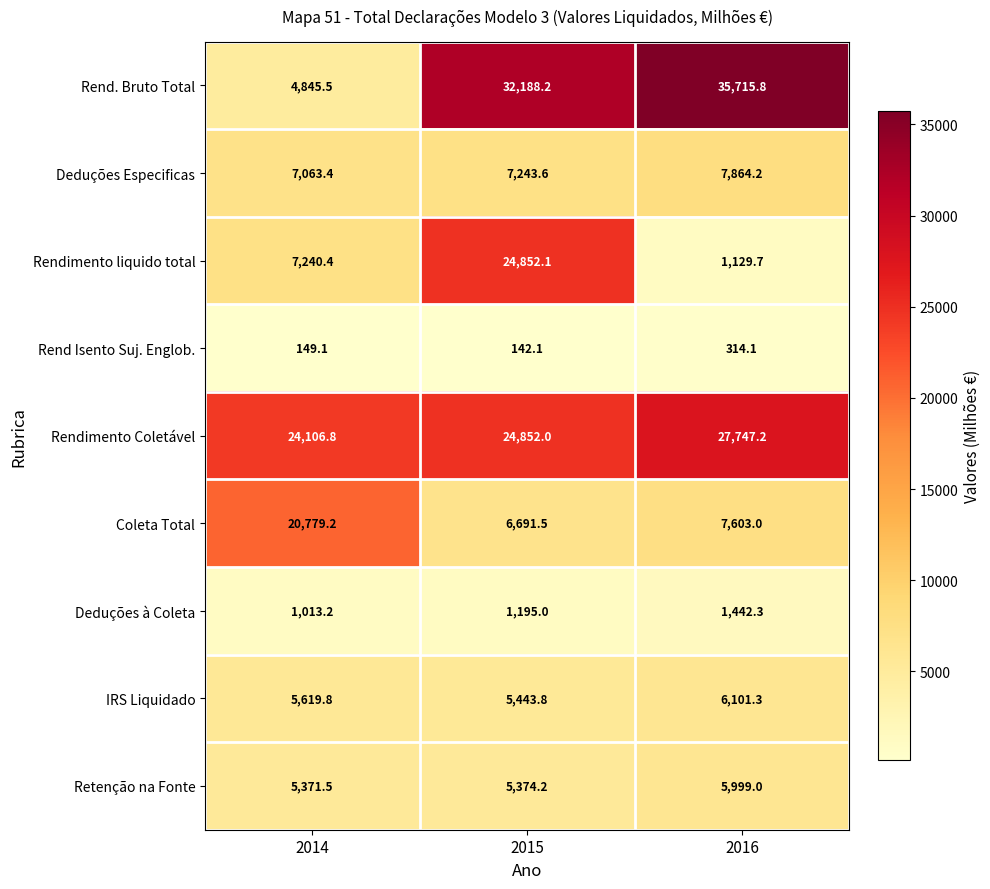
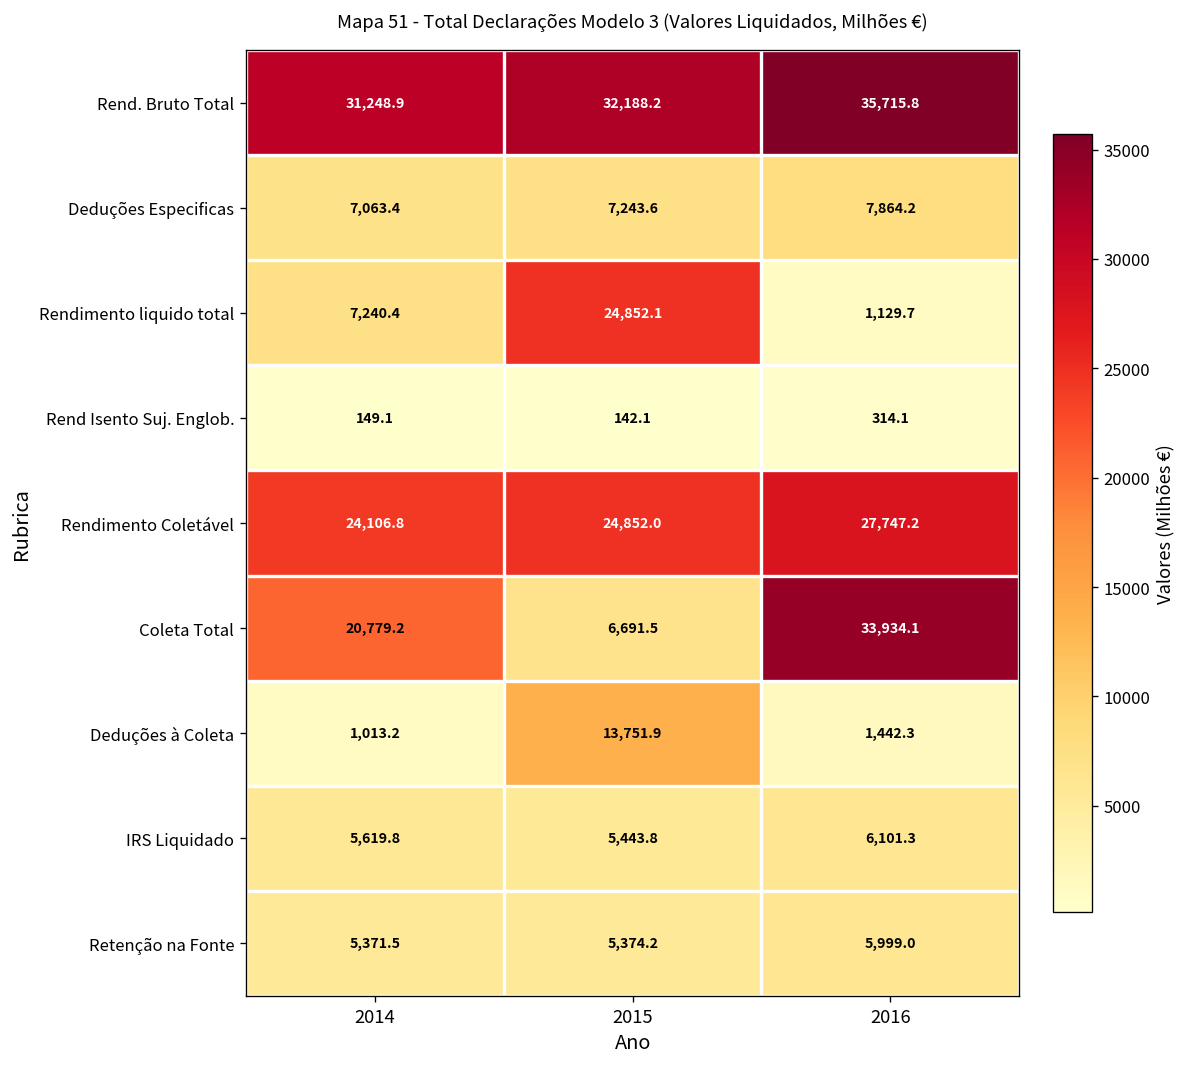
  {
    "Rend. Bruto Total": {
-     "2014": "4,845.5",
+     "2014": "31,248.9",
      "2015": "32,188.2",
      "2016": "35,715.8"
    },
    "Deduções Especificas": {
      "2014": "7,063.4",
      "2015": "7,243.6",
      "2016": "7,864.2"
    },
    "Rendimento liquido total": {
      "2014": "7,240.4",
      "2015": "24,852.1",
      "2016": "1,129.7"
    },
    "Rend Isento Suj. Englob.": {
      "2014": "149.1",
      "2015": "142.1",
      "2016": "314.1"
    },
    "Rendimento Coletável": {
      "2014": "24,106.8",
      "2015": "24,852.0",
      "2016": "27,747.2"
    },
    "Coleta Total": {
      "2014": "20,779.2",
      "2015": "6,691.5",
-     "2016": "7,603.0"
+     "2016": "33,934.1"
    },
    "Deduções à Coleta": {
      "2014": "1,013.2",
-     "2015": "1,195.0",
+     "2015": "13,751.9",
      "2016": "1,442.3"
    },
    "IRS Liquidado": {
      "2014": "5,619.8",
      "2015": "5,443.8",
      "2016": "6,101.3"
    },
    "Retenção na Fonte": {
      "2014": "5,371.5",
      "2015": "5,374.2",
      "2016": "5,999.0"
    }
  }
